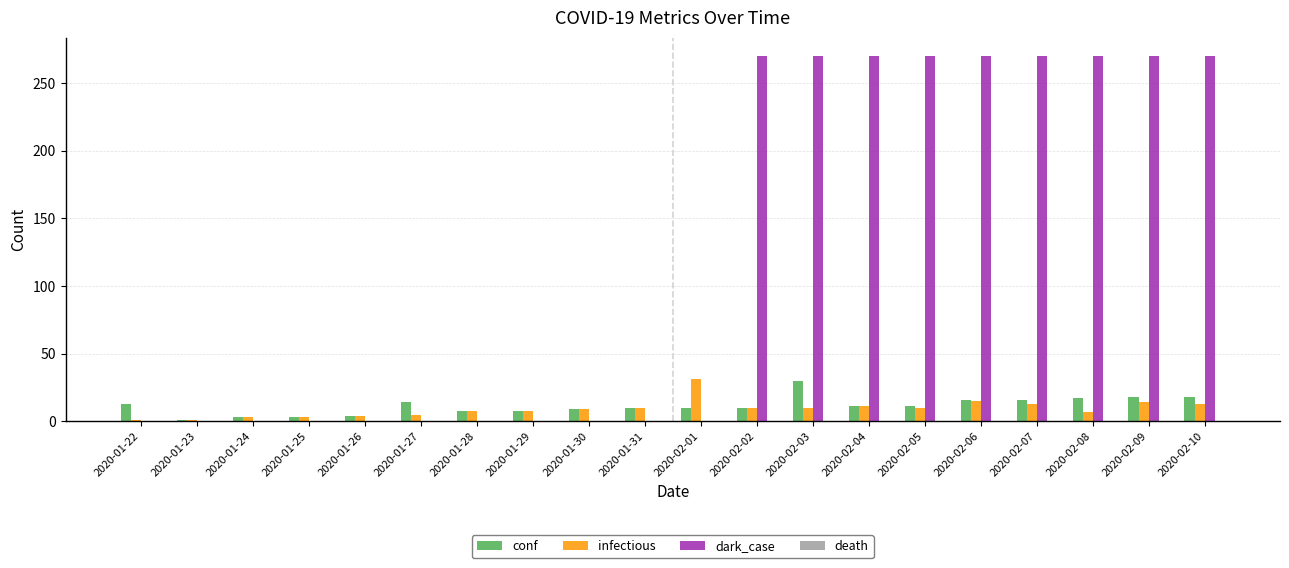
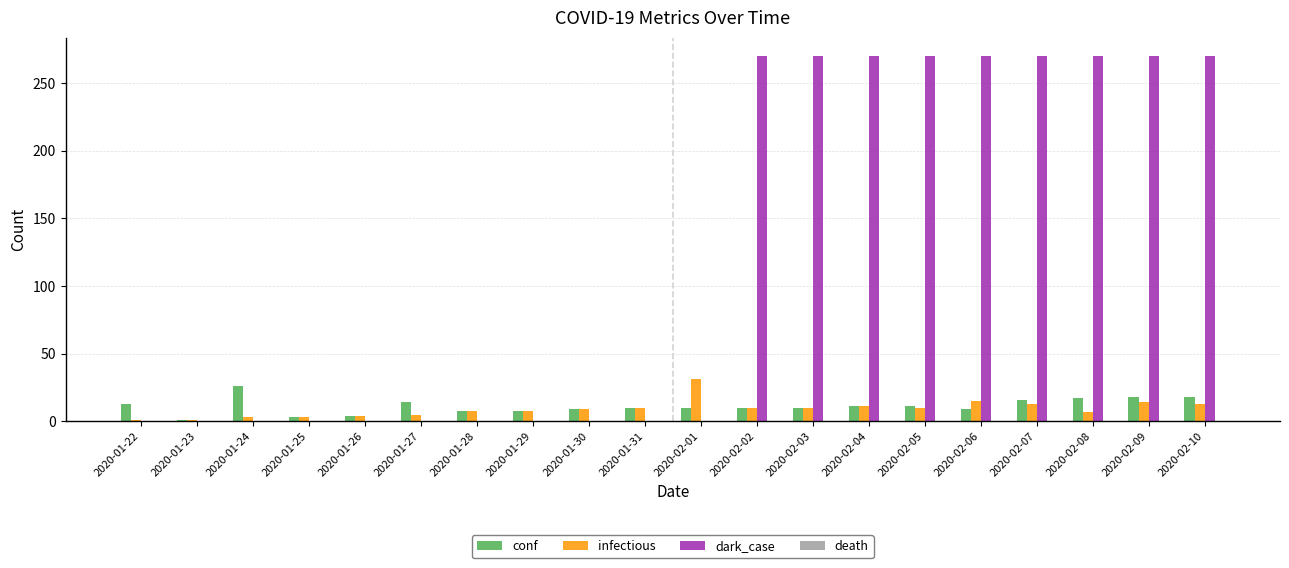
  {
    "conf": {
      "2020-01-22": 13,
-     "2020-01-24": 3,
+     "2020-01-24": 26,
      "2020-01-25": 3,
      "2020-01-26": 4,
      "2020-01-27": 14,
      "2020-01-28": 8,
      "2020-01-29": 8,
      "2020-01-30": 9,
      "2020-01-31": 10,
      "2020-02-01": 10,
      "2020-02-02": 10,
-     "2020-02-03": 30,
+     "2020-02-03": 10,
      "2020-02-04": 11,
      "2020-02-05": 11,
-     "2020-02-06": 16,
+     "2020-02-06": 9,
      "2020-02-07": 16,
      "2020-02-08": 17,
      "2020-02-09": 18,
      "2020-02-10": 18
    },
    "infectious": {
      "2020-01-24": 3,
      "2020-01-25": 3,
      "2020-01-26": 4,
      "2020-01-27": 5,
      "2020-01-28": 8,
      "2020-01-29": 8,
      "2020-01-30": 9,
      "2020-01-31": 10,
      "2020-02-01": 31,
      "2020-02-02": 10,
      "2020-02-03": 10,
      "2020-02-04": 11,
      "2020-02-05": 10,
      "2020-02-06": 15,
      "2020-02-07": 13,
      "2020-02-08": 7,
      "2020-02-09": 14,
      "2020-02-10": 13
    },
    "dark_case": {
      "2020-01-22": 0,
      "2020-01-23": 0,
      "2020-01-24": 0,
      "2020-01-25": 0,
      "2020-01-26": 0,
      "2020-01-27": 0,
      "2020-01-28": 0,
      "2020-01-29": 0,
      "2020-01-30": 0,
      "2020-01-31": 0,
      "2020-02-01": 0,
      "2020-02-02": 270,
      "2020-02-03": 270,
      "2020-02-04": 270,
      "2020-02-05": 270,
      "2020-02-06": 270,
      "2020-02-07": 270,
      "2020-02-08": 270,
      "2020-02-09": 270,
      "2020-02-10": 270
    },
    "death": {
      "2020-01-22": 0,
      "2020-01-23": 0,
      "2020-01-24": 0,
      "2020-01-25": 0,
      "2020-01-26": 0,
      "2020-01-27": 0,
      "2020-01-28": 0,
      "2020-01-29": 0,
      "2020-01-30": 0,
      "2020-01-31": 0,
      "2020-02-01": 0,
      "2020-02-02": 0,
      "2020-02-03": 0,
      "2020-02-04": 0,
      "2020-02-05": 0,
      "2020-02-06": 0,
      "2020-02-07": 0,
      "2020-02-08": 0,
      "2020-02-09": 0,
      "2020-02-10": 0
    }
  }
